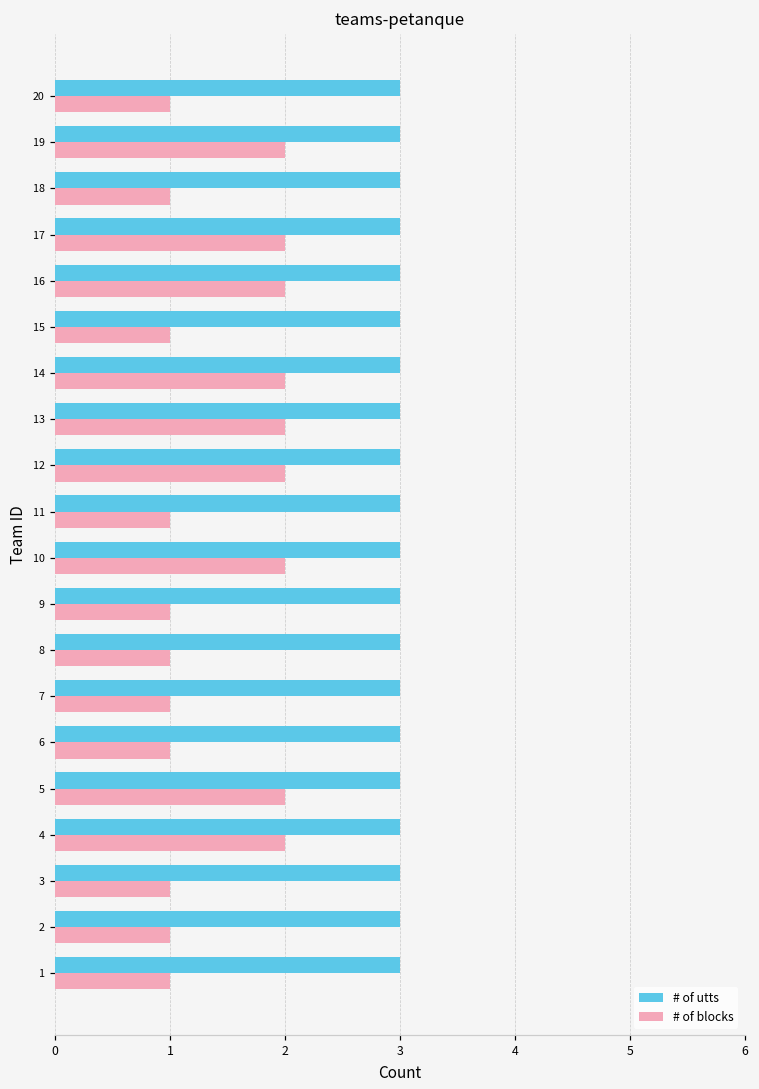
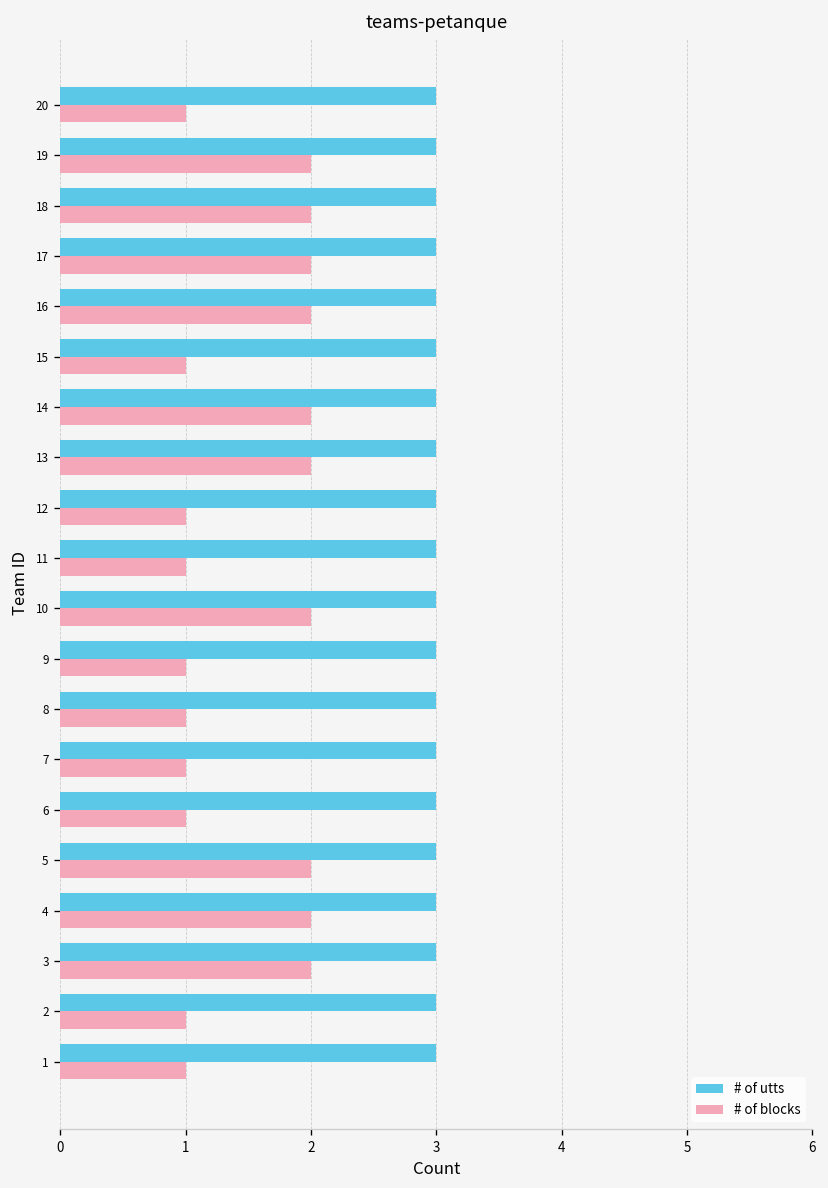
  {
    "# of utts": {
      "20": 3,
      "19": 3,
      "18": 3,
      "17": 3,
      "16": 3,
      "15": 3,
      "14": 3,
      "13": 3,
      "12": 3,
      "11": 3,
      "10": 3,
      "9": 3,
      "8": 3,
      "7": 3,
      "6": 3,
      "5": 3,
      "4": 3,
      "3": 3,
      "2": 3,
      "1": 3
    },
    "# of blocks": {
      "20": 1,
      "19": 2,
-     "18": 1,
+     "18": 2,
      "17": 2,
      "16": 2,
      "15": 1,
      "14": 2,
      "13": 2,
-     "12": 2,
+     "12": 1,
      "11": 1,
      "10": 2,
      "9": 1,
      "8": 1,
      "7": 1,
      "6": 1,
      "5": 2,
      "4": 2,
-     "3": 1,
+     "3": 2,
      "2": 1,
      "1": 1
    }
  }
